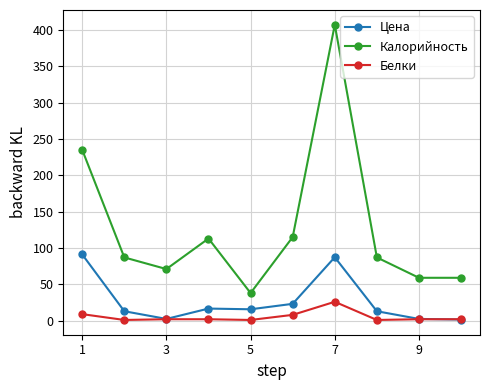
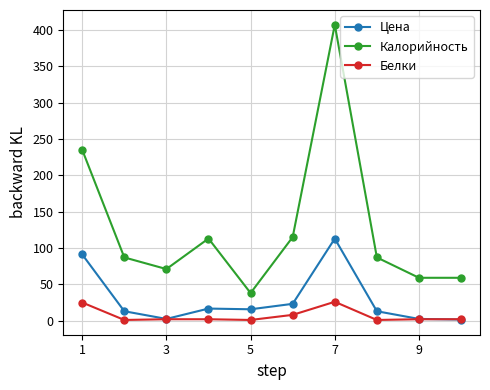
  {
    "Цена": {
      "1": 90,
      "5": 20,
-     "7": 90
+     "7": 110
    },
    "Калорийность": {
      "1": 240,
      "3": 70,
      "5": 40,
      "7": 410,
      "9": 60
    },
    "Белки": {
-     "1": 10,
+     "1": 30,
      "5": 0,
      "7": 30
    }
  }
